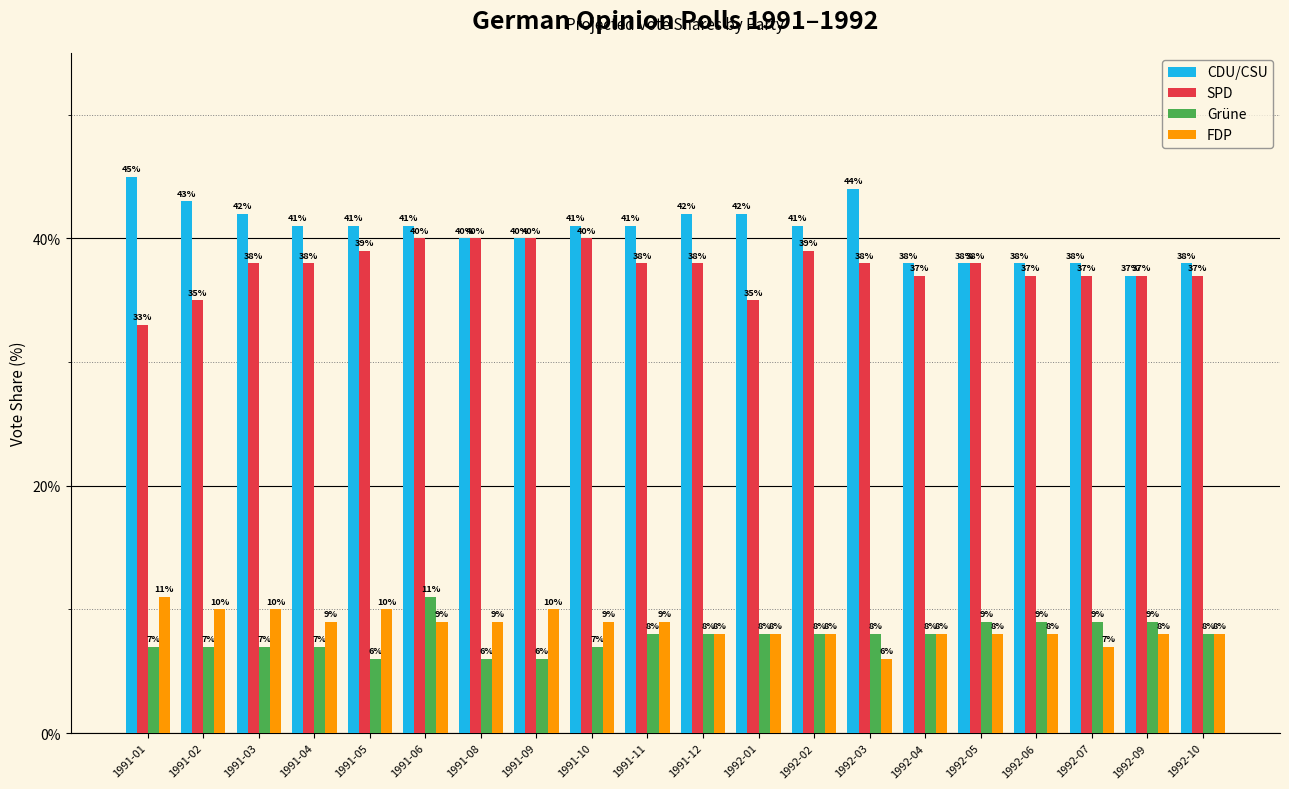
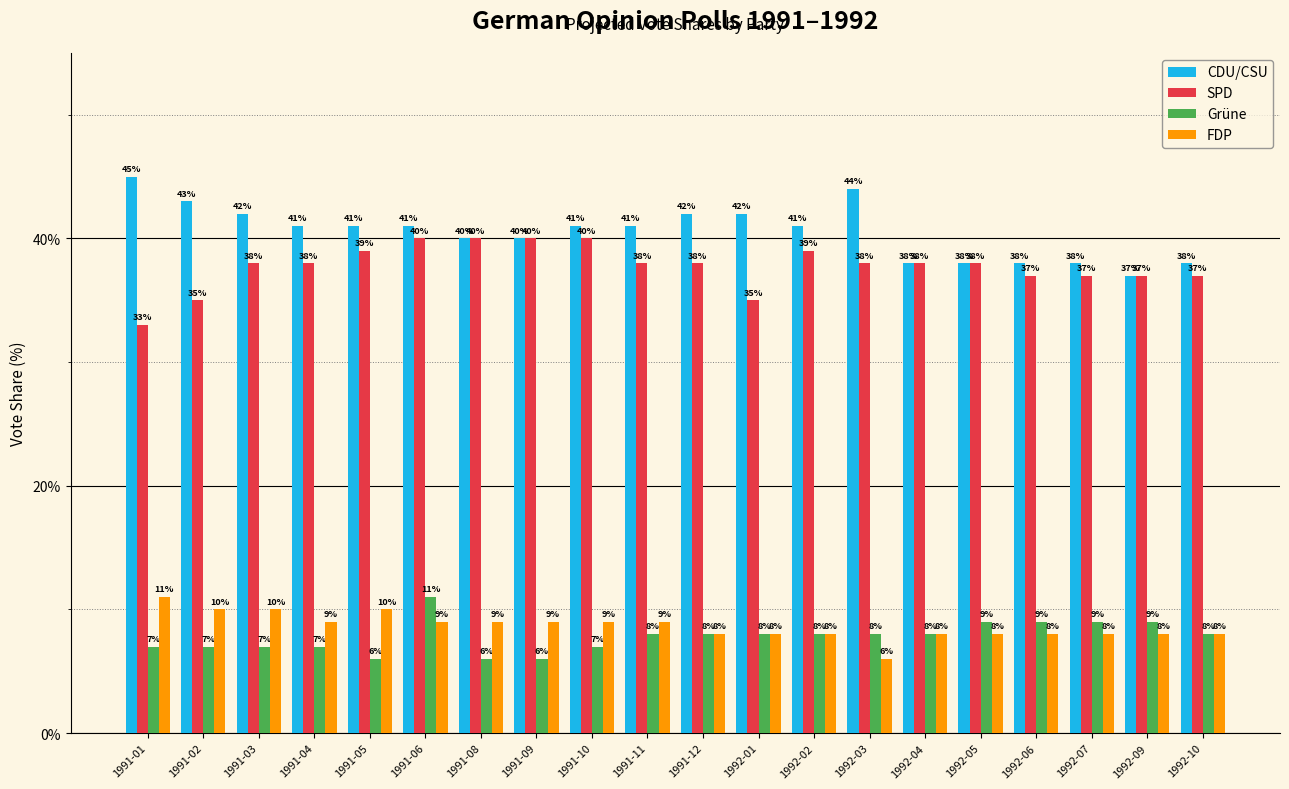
  {
    "CDU/CSU": {
      "1991-01": "45%",
      "1991-02": "43%",
      "1991-03": "42%",
      "1991-04": "41%",
      "1991-05": "41%",
      "1991-06": "41%",
      "1991-10": "41%",
      "1991-11": "41%",
      "1991-12": "42%",
      "1992-01": "42%",
      "1992-02": "41%",
      "1992-03": "44%",
      "1992-06": "38%",
      "1992-07": "38%",
      "1992-10": "38%"
    },
    "SPD": {
      "1991-01": "33%",
      "1991-02": "35%",
      "1991-03": "38%",
      "1991-04": "38%",
      "1991-05": "39%",
      "1991-06": "40%",
      "1991-10": "40%",
      "1991-11": "38%",
      "1991-12": "38%",
      "1992-01": "35%",
      "1992-02": "39%",
      "1992-03": "38%",
-     "1992-04": "37%",
+     "1992-04": "38%",
      "1992-06": "37%",
      "1992-07": "37%",
      "1992-10": "37%"
    },
    "Grüne": {
      "1991-01": "7%",
      "1991-02": "7%",
      "1991-03": "7%",
      "1991-04": "7%",
      "1991-05": "6%",
      "1991-06": "11%",
      "1991-08": "6%",
      "1991-09": "6%",
      "1991-10": "7%",
      "1991-11": "8%",
      "1992-03": "8%",
      "1992-05": "9%",
      "1992-06": "9%",
      "1992-07": "9%",
      "1992-09": "9%"
    },
    "FDP": {
      "1991-01": "11%",
      "1991-02": "10%",
      "1991-03": "10%",
      "1991-04": "9%",
      "1991-05": "10%",
      "1991-06": "9%",
      "1991-08": "9%",
-     "1991-09": "10%",
+     "1991-09": "9%",
      "1991-10": "9%",
      "1991-11": "9%",
      "1992-03": "6%",
      "1992-05": "8%",
      "1992-06": "8%",
-     "1992-07": "7%",
+     "1992-07": "8%",
      "1992-09": "8%"
    }
  }
